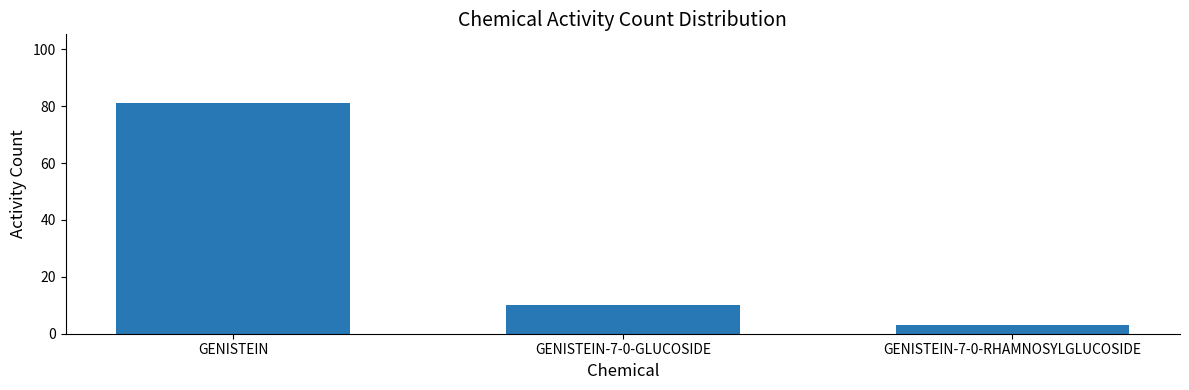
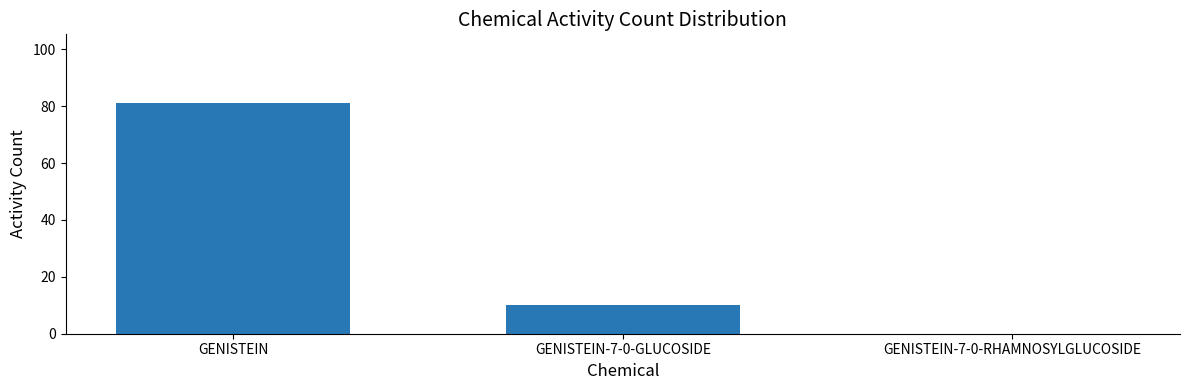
  {
    "GENISTEIN": 81,
    "GENISTEIN-7-0-GLUCOSIDE": 10,
-   "GENISTEIN-7-0-RHAMNOSYLGLUCOSIDE": 3
+   "GENISTEIN-7-0-RHAMNOSYLGLUCOSIDE": 0
  }
